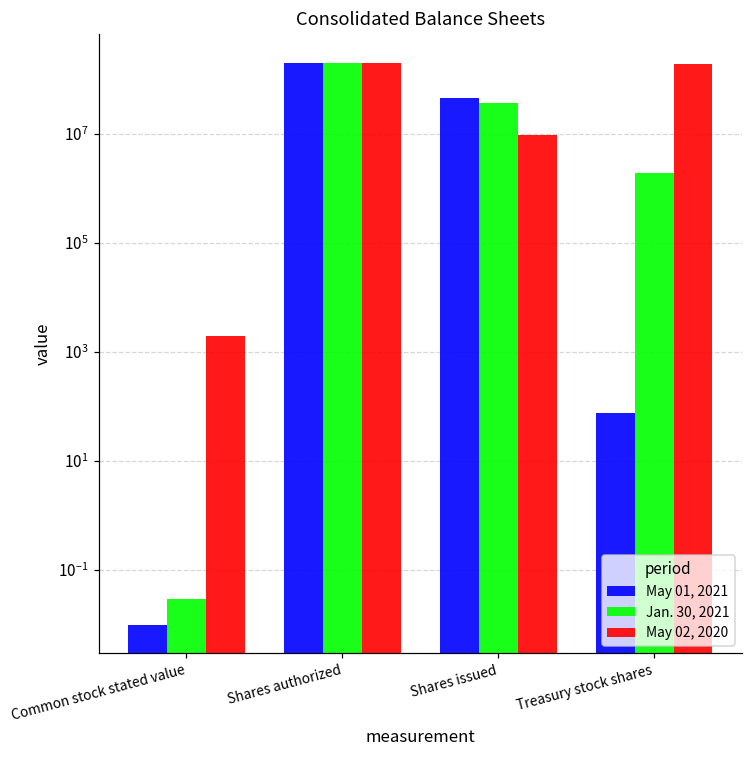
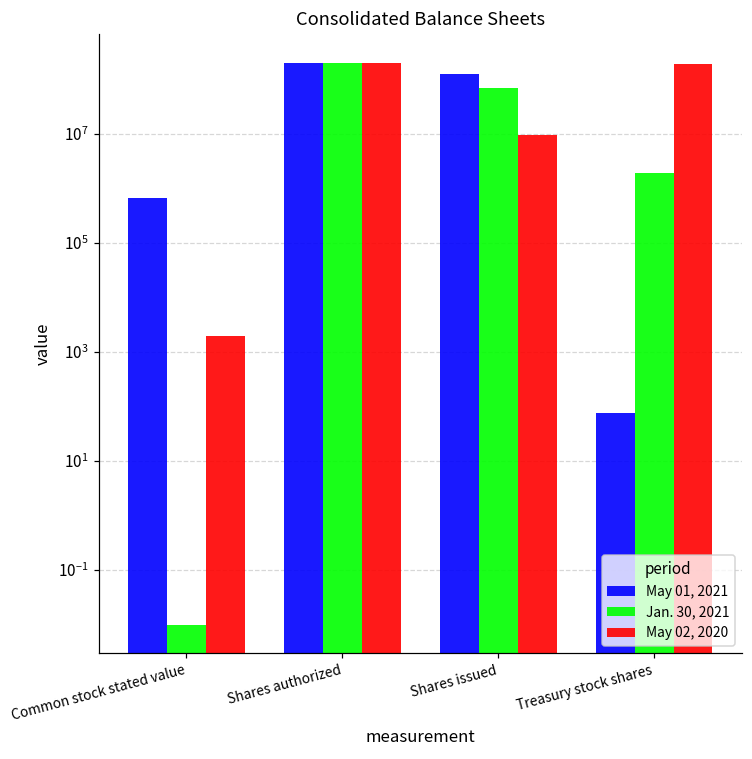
  {
    "May 01, 2021": {
-     "Common stock stated value": 0.01,
+     "Common stock stated value": 700000,
      "Shares authorized": 200000000,
-     "Shares issued": 40000000,
+     "Shares issued": 120000000,
      "Treasury stock shares": 80
    },
    "Jan. 30, 2021": {
-     "Common stock stated value": 0.03,
+     "Common stock stated value": 0.01,
      "Shares authorized": 200000000,
-     "Shares issued": 40000000,
+     "Shares issued": 70000000,
      "Treasury stock shares": 1900000
    },
    "May 02, 2020": {
      "Common stock stated value": 2000,
      "Shares authorized": 200000000,
      "Shares issued": 9000000,
      "Treasury stock shares": 190000000
    }
  }
